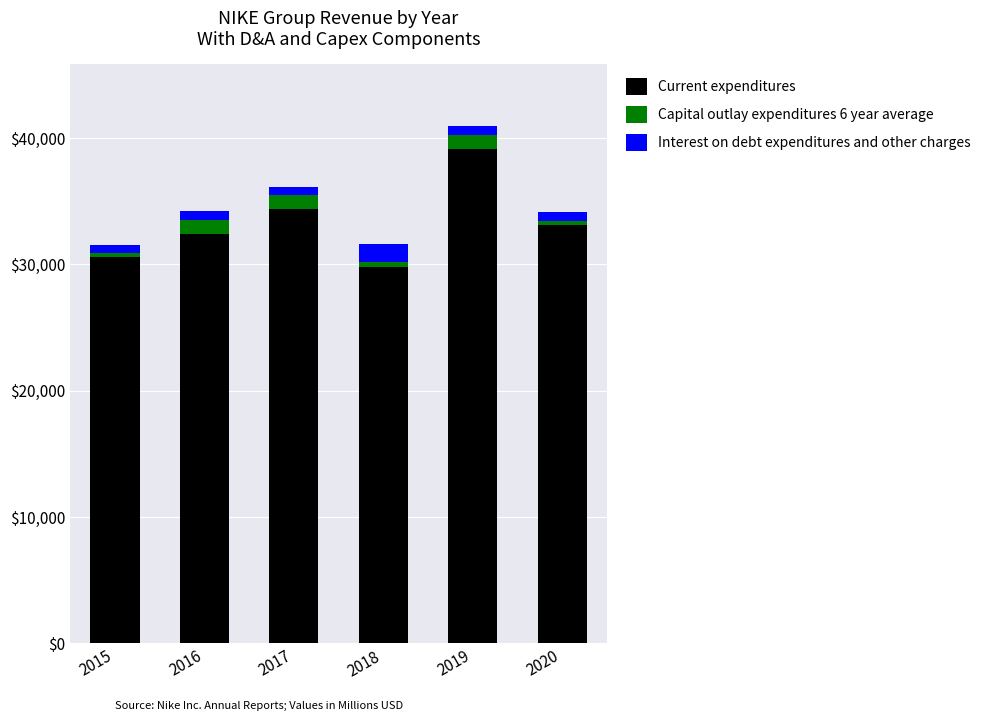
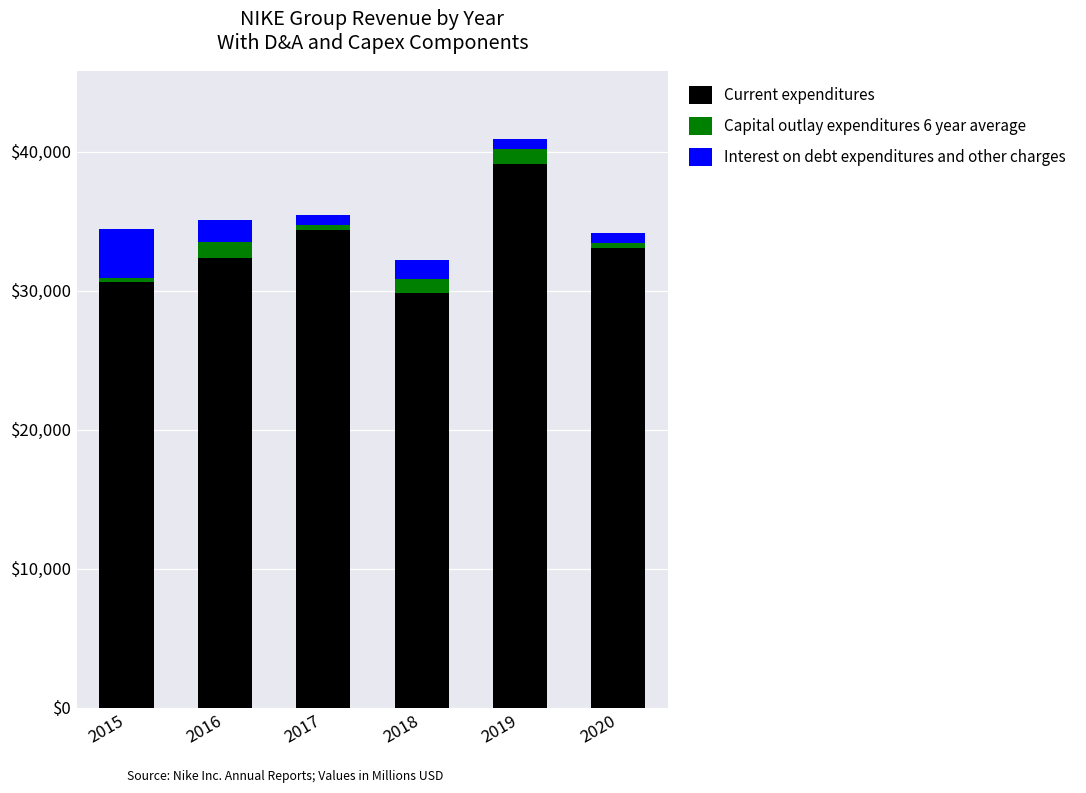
  {
    "Current expenditures": {
      "2015": "$30,600",
      "2016": "$32,400",
      "2017": "$34,400",
      "2018": "$29,800",
      "2019": "$39,100",
      "2020": "$33,100"
    },
    "Capital outlay expenditures 6 year average": {
      "2015": "$300",
      "2016": "$1,100",
-     "2017": "$1,100",
-     "2018": "$400",
+     "2017": "$400",
+     "2018": "$1,000",
      "2019": "$1,100",
      "2020": "$400"
    },
    "Interest on debt expenditures and other charges": {
-     "2015": "$600",
-     "2016": "$700",
+     "2015": "$3,500",
+     "2016": "$1,500",
      "2017": "$700",
      "2018": "$1,400",
      "2019": "$700",
      "2020": "$700"
    }
  }
